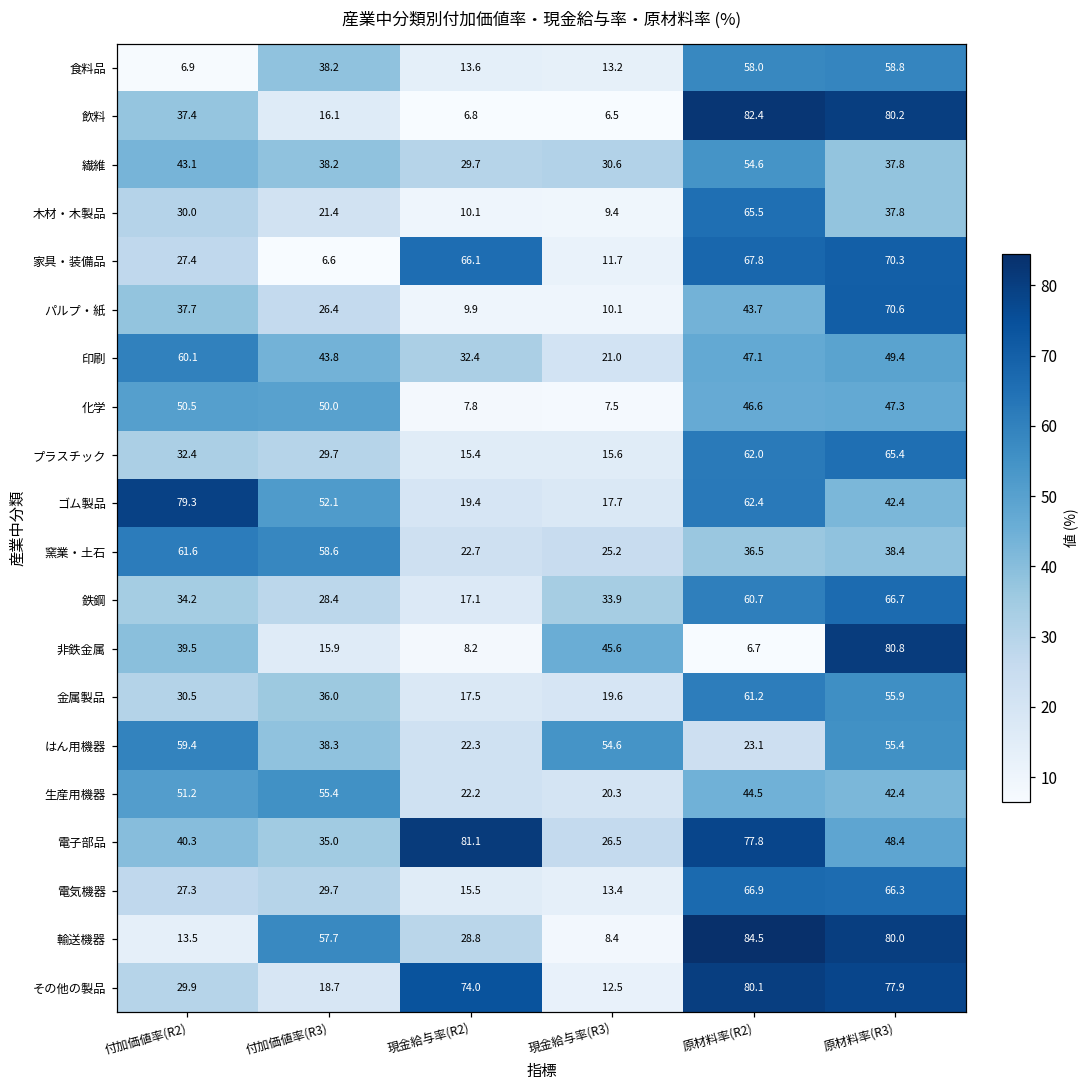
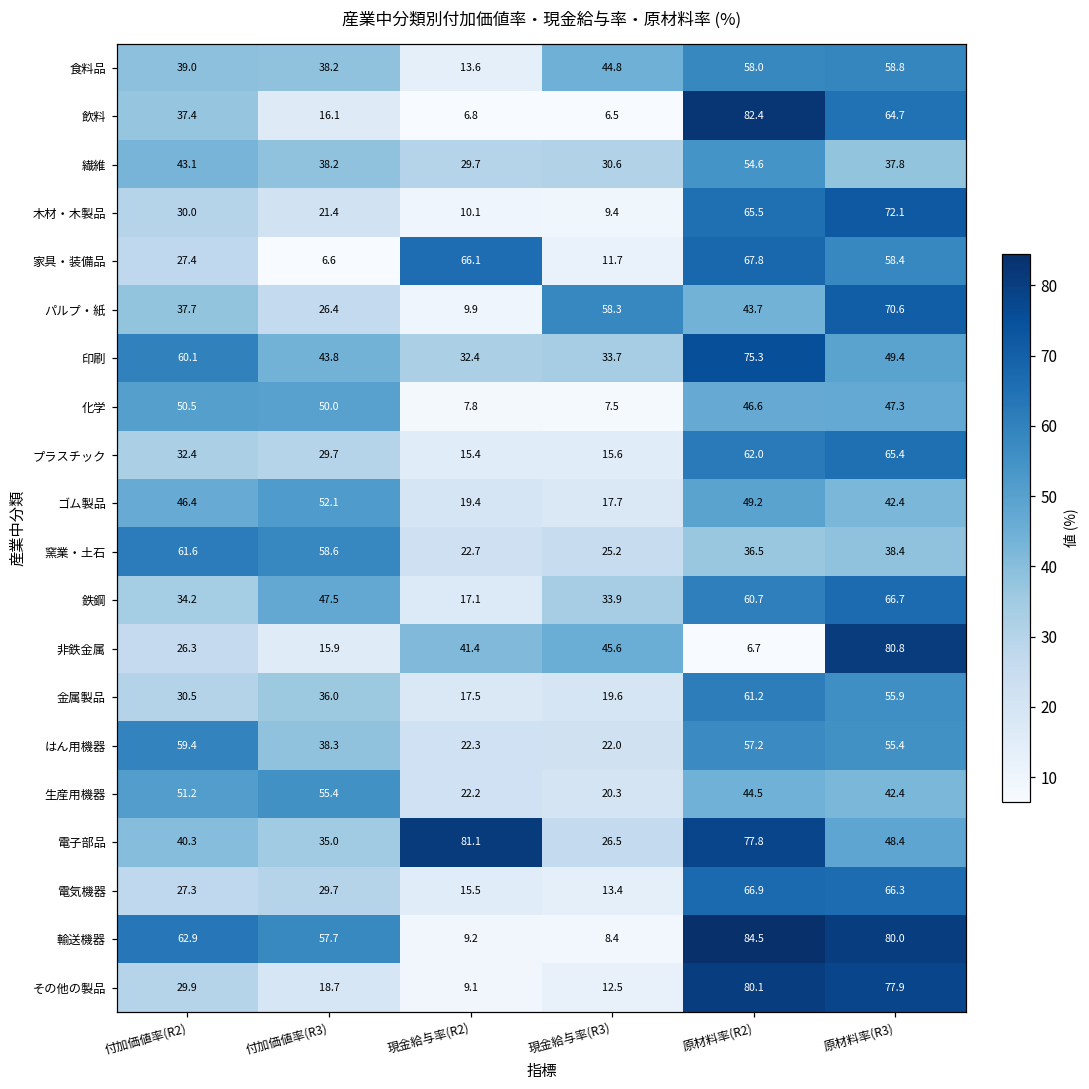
  {
    "食料品": {
-     "付加価値率(R2)": 6.9,
+     "付加価値率(R2)": 39.0,
      "付加価値率(R3)": 38.2,
      "現金給与率(R2)": 13.6,
-     "現金給与率(R3)": 13.2,
+     "現金給与率(R3)": 44.8,
      "原材料率(R2)": 58.0,
      "原材料率(R3)": 58.8
    },
    "飲料": {
      "付加価値率(R2)": 37.4,
      "付加価値率(R3)": 16.1,
      "現金給与率(R2)": 6.8,
      "現金給与率(R3)": 6.5,
      "原材料率(R2)": 82.4,
-     "原材料率(R3)": 80.2
+     "原材料率(R3)": 64.7
    },
    "繊維": {
      "付加価値率(R2)": 43.1,
      "付加価値率(R3)": 38.2,
      "現金給与率(R2)": 29.7,
      "現金給与率(R3)": 30.6,
      "原材料率(R2)": 54.6,
      "原材料率(R3)": 37.8
    },
    "木材・木製品": {
      "付加価値率(R2)": 30.0,
      "付加価値率(R3)": 21.4,
      "現金給与率(R2)": 10.1,
      "現金給与率(R3)": 9.4,
      "原材料率(R2)": 65.5,
-     "原材料率(R3)": 37.8
+     "原材料率(R3)": 72.1
    },
    "家具・装備品": {
      "付加価値率(R2)": 27.4,
      "付加価値率(R3)": 6.6,
      "現金給与率(R2)": 66.1,
      "現金給与率(R3)": 11.7,
      "原材料率(R2)": 67.8,
-     "原材料率(R3)": 70.3
+     "原材料率(R3)": 58.4
    },
    "パルプ・紙": {
      "付加価値率(R2)": 37.7,
      "付加価値率(R3)": 26.4,
      "現金給与率(R2)": 9.9,
-     "現金給与率(R3)": 10.1,
+     "現金給与率(R3)": 58.3,
      "原材料率(R2)": 43.7,
      "原材料率(R3)": 70.6
    },
    "印刷": {
      "付加価値率(R2)": 60.1,
      "付加価値率(R3)": 43.8,
      "現金給与率(R2)": 32.4,
-     "現金給与率(R3)": 21.0,
-     "原材料率(R2)": 47.1,
+     "現金給与率(R3)": 33.7,
+     "原材料率(R2)": 75.3,
      "原材料率(R3)": 49.4
    },
    "化学": {
      "付加価値率(R2)": 50.5,
      "付加価値率(R3)": 50.0,
      "現金給与率(R2)": 7.8,
      "現金給与率(R3)": 7.5,
      "原材料率(R2)": 46.6,
      "原材料率(R3)": 47.3
    },
    "プラスチック": {
      "付加価値率(R2)": 32.4,
      "付加価値率(R3)": 29.7,
      "現金給与率(R2)": 15.4,
      "現金給与率(R3)": 15.6,
      "原材料率(R2)": 62.0,
      "原材料率(R3)": 65.4
    },
    "ゴム製品": {
-     "付加価値率(R2)": 79.3,
+     "付加価値率(R2)": 46.4,
      "付加価値率(R3)": 52.1,
      "現金給与率(R2)": 19.4,
      "現金給与率(R3)": 17.7,
-     "原材料率(R2)": 62.4,
+     "原材料率(R2)": 49.2,
      "原材料率(R3)": 42.4
    },
    "窯業・土石": {
      "付加価値率(R2)": 61.6,
      "付加価値率(R3)": 58.6,
      "現金給与率(R2)": 22.7,
      "現金給与率(R3)": 25.2,
      "原材料率(R2)": 36.5,
      "原材料率(R3)": 38.4
    },
    "鉄鋼": {
      "付加価値率(R2)": 34.2,
-     "付加価値率(R3)": 28.4,
+     "付加価値率(R3)": 47.5,
      "現金給与率(R2)": 17.1,
      "現金給与率(R3)": 33.9,
      "原材料率(R2)": 60.7,
      "原材料率(R3)": 66.7
    },
    "非鉄金属": {
-     "付加価値率(R2)": 39.5,
+     "付加価値率(R2)": 26.3,
      "付加価値率(R3)": 15.9,
-     "現金給与率(R2)": 8.2,
+     "現金給与率(R2)": 41.4,
      "現金給与率(R3)": 45.6,
      "原材料率(R2)": 6.7,
      "原材料率(R3)": 80.8
    },
    "金属製品": {
      "付加価値率(R2)": 30.5,
      "付加価値率(R3)": 36.0,
      "現金給与率(R2)": 17.5,
      "現金給与率(R3)": 19.6,
      "原材料率(R2)": 61.2,
      "原材料率(R3)": 55.9
    },
    "はん用機器": {
      "付加価値率(R2)": 59.4,
      "付加価値率(R3)": 38.3,
      "現金給与率(R2)": 22.3,
-     "現金給与率(R3)": 54.6,
-     "原材料率(R2)": 23.1,
+     "現金給与率(R3)": 22.0,
+     "原材料率(R2)": 57.2,
      "原材料率(R3)": 55.4
    },
    "生産用機器": {
      "付加価値率(R2)": 51.2,
      "付加価値率(R3)": 55.4,
      "現金給与率(R2)": 22.2,
      "現金給与率(R3)": 20.3,
      "原材料率(R2)": 44.5,
      "原材料率(R3)": 42.4
    },
    "電子部品": {
      "付加価値率(R2)": 40.3,
      "付加価値率(R3)": 35.0,
      "現金給与率(R2)": 81.1,
      "現金給与率(R3)": 26.5,
      "原材料率(R2)": 77.8,
      "原材料率(R3)": 48.4
    },
    "電気機器": {
      "付加価値率(R2)": 27.3,
      "付加価値率(R3)": 29.7,
      "現金給与率(R2)": 15.5,
      "現金給与率(R3)": 13.4,
      "原材料率(R2)": 66.9,
      "原材料率(R3)": 66.3
    },
    "輸送機器": {
-     "付加価値率(R2)": 13.5,
+     "付加価値率(R2)": 62.9,
      "付加価値率(R3)": 57.7,
-     "現金給与率(R2)": 28.8,
+     "現金給与率(R2)": 9.2,
      "現金給与率(R3)": 8.4,
      "原材料率(R2)": 84.5,
      "原材料率(R3)": 80.0
    },
    "その他の製品": {
      "付加価値率(R2)": 29.9,
      "付加価値率(R3)": 18.7,
-     "現金給与率(R2)": 74.0,
+     "現金給与率(R2)": 9.1,
      "現金給与率(R3)": 12.5,
      "原材料率(R2)": 80.1,
      "原材料率(R3)": 77.9
    }
  }
